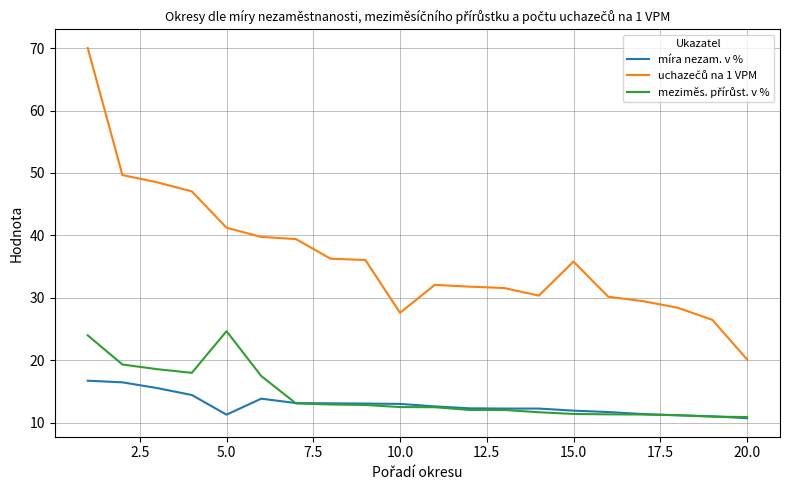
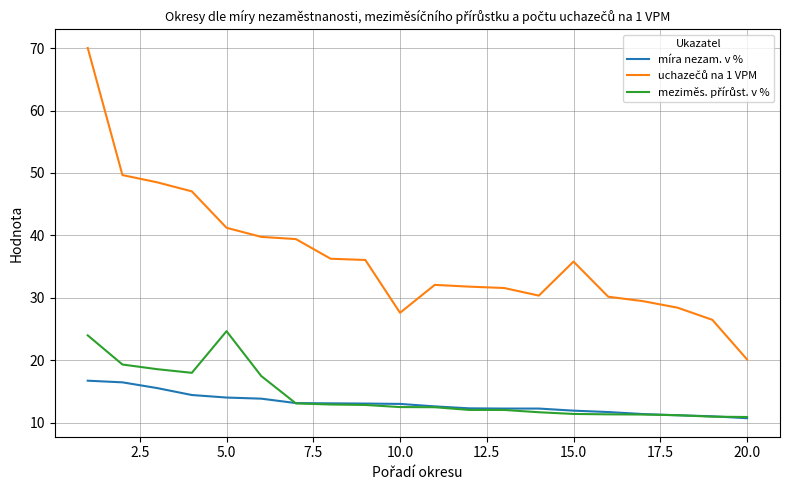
  {
    "míra nezam. v %": {
-     "5.0": 11,
+     "5.0": 14,
      "10.0": 13,
      "15.0": 12
    },
    "uchazečů na 1 VPM": {
      "5.0": 41,
      "10.0": 28,
      "15.0": 36,
      "20.0": 20
    },
    "meziměs. přírůst. v %": {
      "5.0": 25,
      "10.0": 13,
      "15.0": 11
    }
  }
